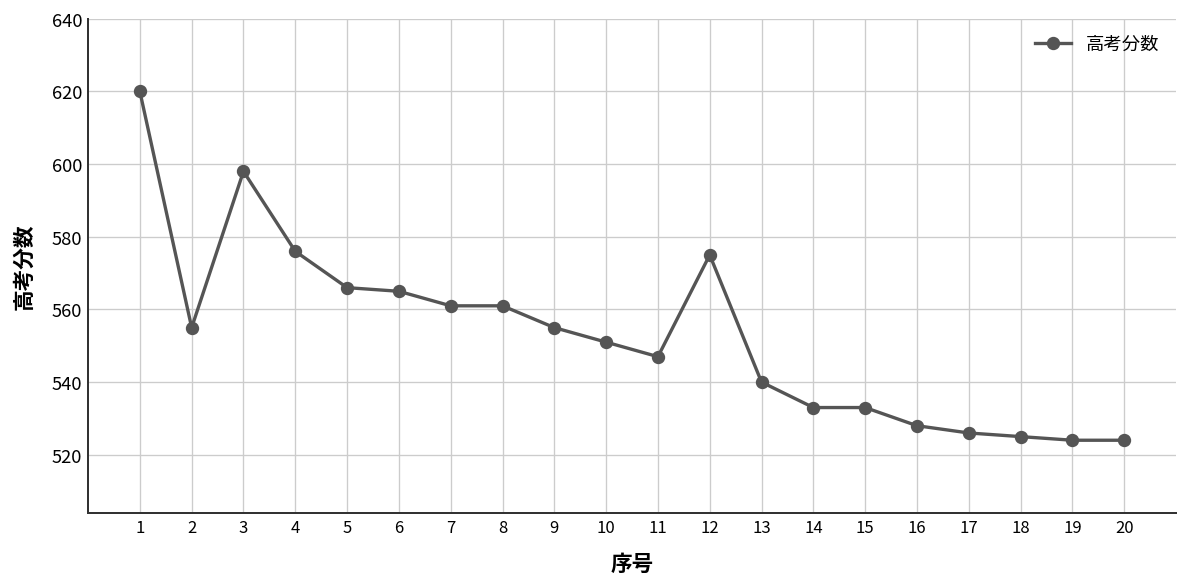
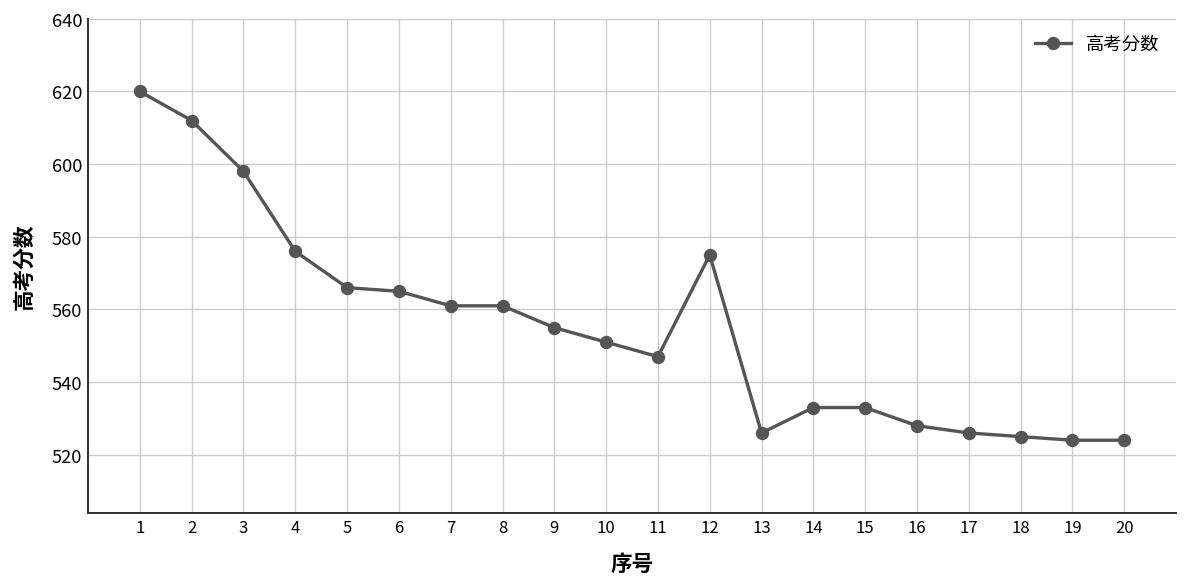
  {
    "1": 620,
-   "2": 555,
+   "2": 612,
    "3": 598,
    "4": 576,
    "5": 566,
    "6": 565,
    "7": 561,
    "8": 561,
    "9": 555,
    "10": 551,
    "11": 547,
    "12": 575,
-   "13": 540,
+   "13": 526,
    "14": 533,
    "15": 533,
    "16": 528,
    "17": 526,
    "18": 525,
    "19": 524,
    "20": 524
  }
